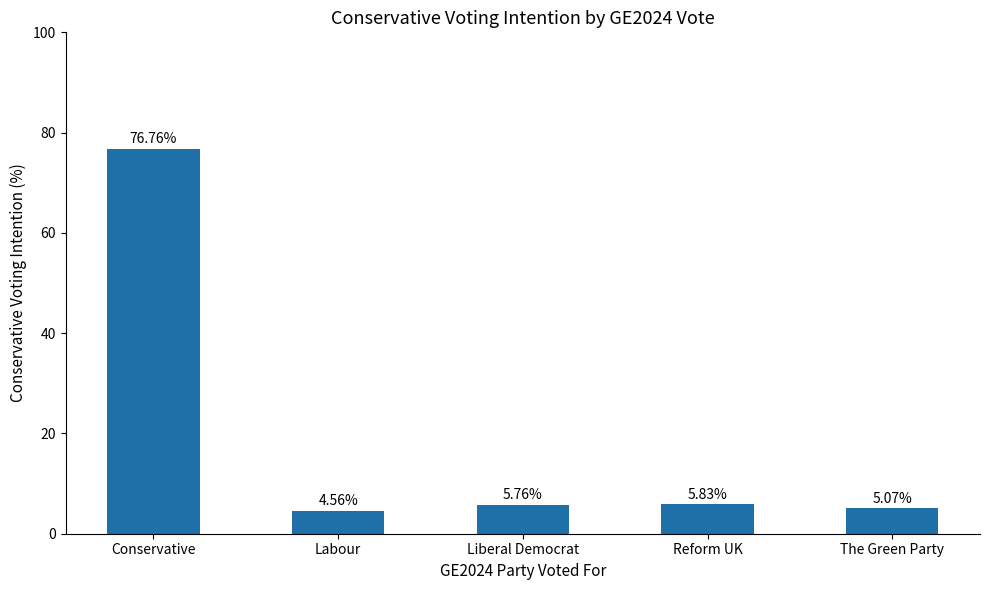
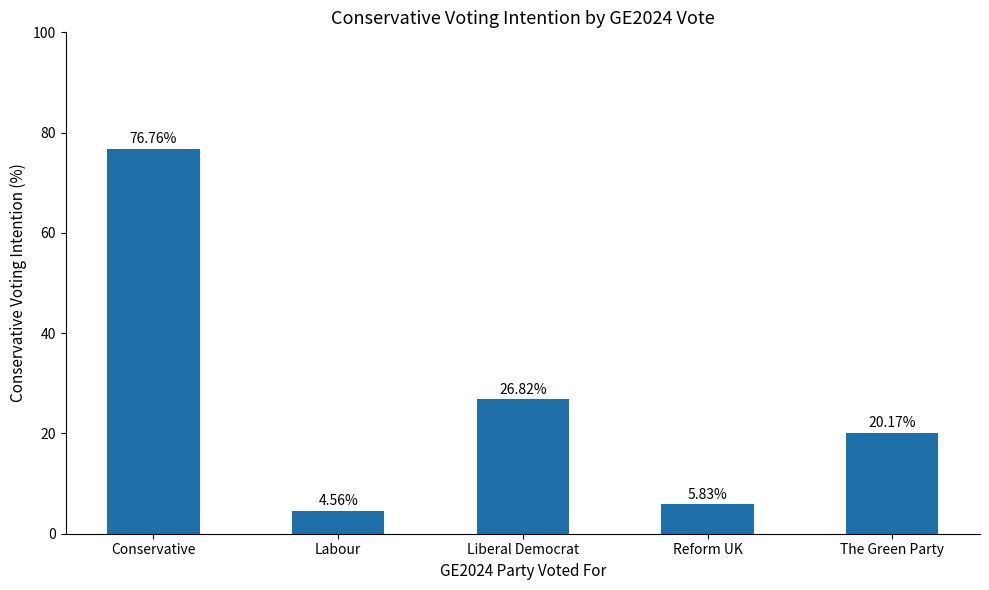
  {
    "Conservative": "76.76%",
    "Labour": "4.56%",
-   "Liberal Democrat": "5.76%",
+   "Liberal Democrat": "26.82%",
    "Reform UK": "5.83%",
-   "The Green Party": "5.07%"
+   "The Green Party": "20.17%"
  }
